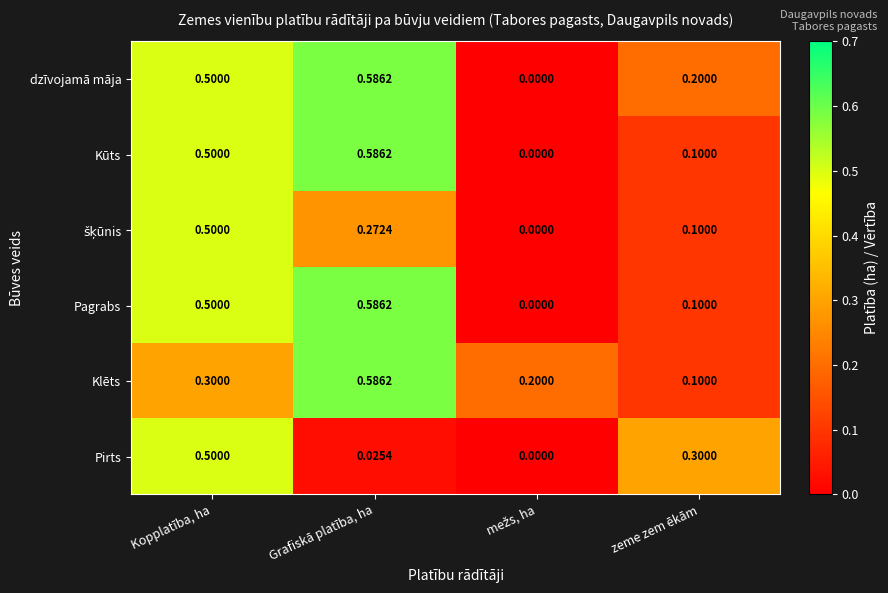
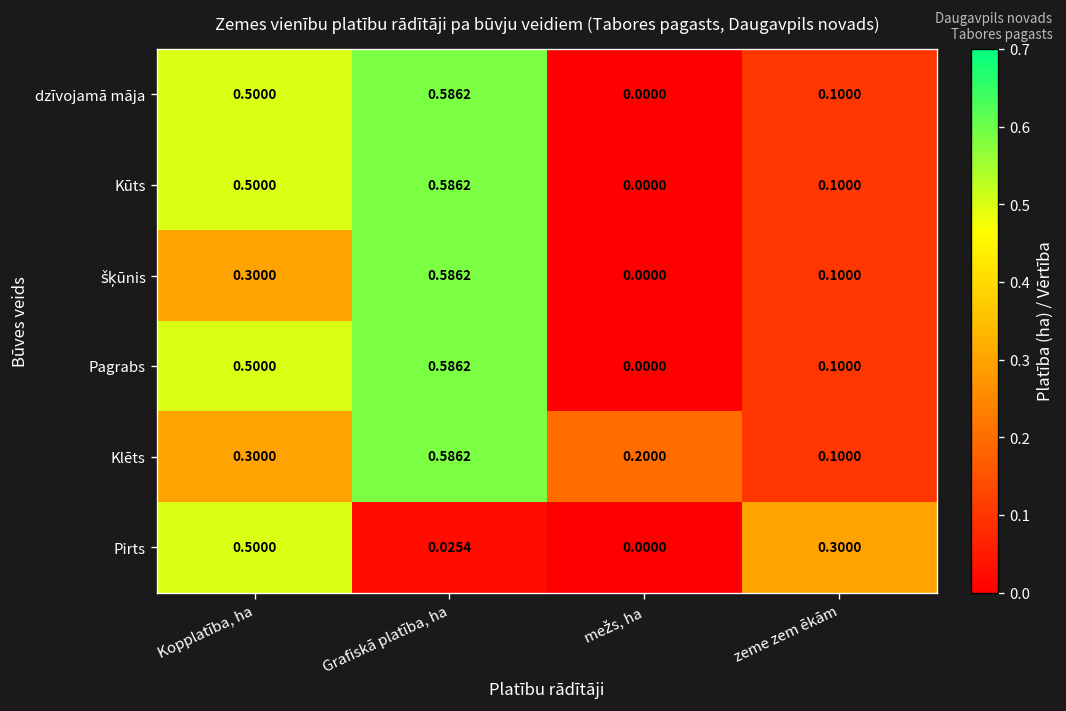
  {
    "dzīvojamā māja": {
      "Kopplatība, ha": 0.5000,
      "Grafiskā platība, ha": 0.5862,
      "mežs, ha": 0.0000,
-     "zeme zem ēkām": 0.2000
+     "zeme zem ēkām": 0.1000
    },
    "Kūts": {
      "Kopplatība, ha": 0.5000,
      "Grafiskā platība, ha": 0.5862,
      "mežs, ha": 0.0000,
      "zeme zem ēkām": 0.1000
    },
    "šķūnis": {
-     "Kopplatība, ha": 0.5000,
-     "Grafiskā platība, ha": 0.2724,
+     "Kopplatība, ha": 0.3000,
+     "Grafiskā platība, ha": 0.5862,
      "mežs, ha": 0.0000,
      "zeme zem ēkām": 0.1000
    },
    "Pagrabs": {
      "Kopplatība, ha": 0.5000,
      "Grafiskā platība, ha": 0.5862,
      "mežs, ha": 0.0000,
      "zeme zem ēkām": 0.1000
    },
    "Klēts": {
      "Kopplatība, ha": 0.3000,
      "Grafiskā platība, ha": 0.5862,
      "mežs, ha": 0.2000,
      "zeme zem ēkām": 0.1000
    },
    "Pirts": {
      "Kopplatība, ha": 0.5000,
      "Grafiskā platība, ha": 0.0254,
      "mežs, ha": 0.0000,
      "zeme zem ēkām": 0.3000
    }
  }
